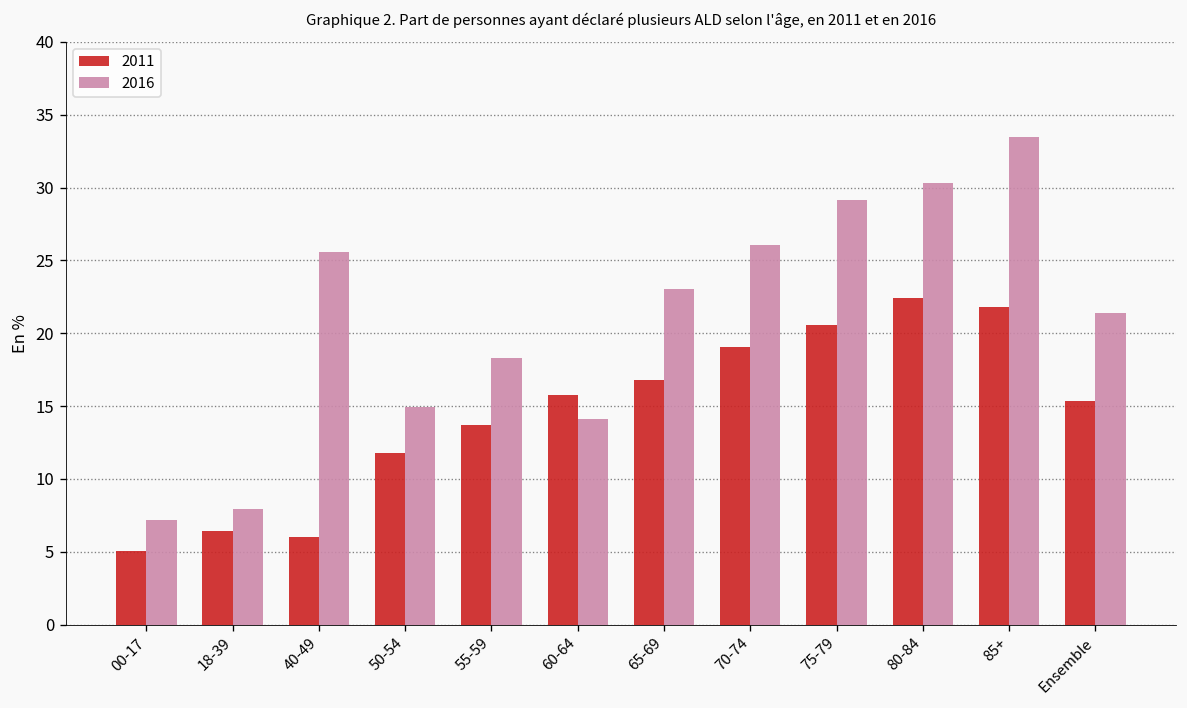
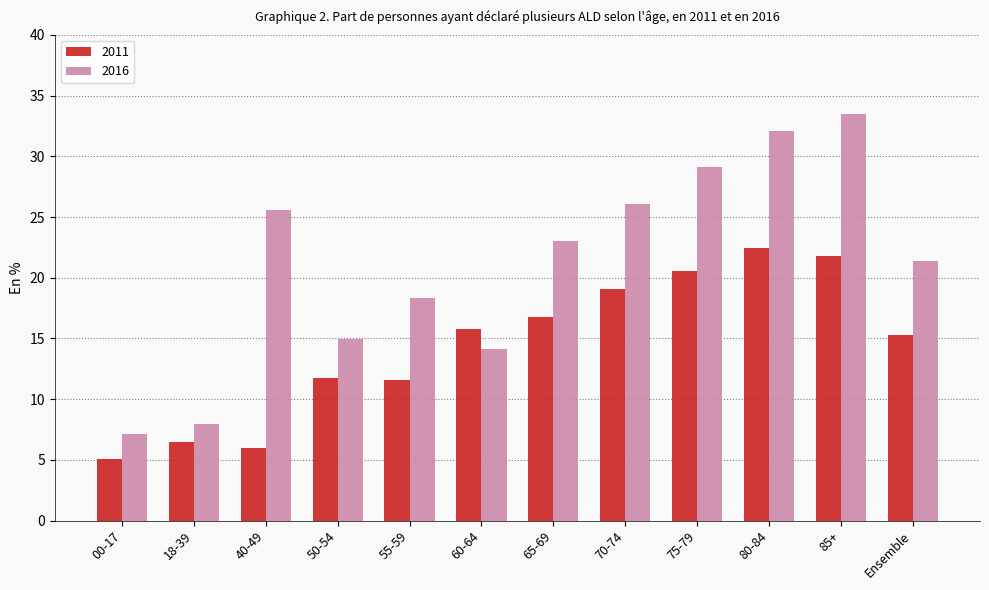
  {
    "2011": {
      "00-17": 5.1,
      "18-39": 6.4,
      "40-49": 6.0,
      "50-54": 11.8,
-     "55-59": 13.7,
+     "55-59": 11.6,
      "60-64": 15.8,
      "65-69": 16.8,
      "70-74": 19.1,
      "75-79": 20.6,
      "80-84": 22.4,
      "85+": 21.8,
      "Ensemble": 15.3
    },
    "2016": {
      "00-17": 7.2,
      "18-39": 7.9,
      "40-49": 25.6,
      "50-54": 15.0,
      "55-59": 18.3,
      "60-64": 14.1,
      "65-69": 23.0,
      "70-74": 26.1,
      "75-79": 29.1,
-     "80-84": 30.3,
+     "80-84": 32.1,
      "85+": 33.5,
      "Ensemble": 21.4
    }
  }
